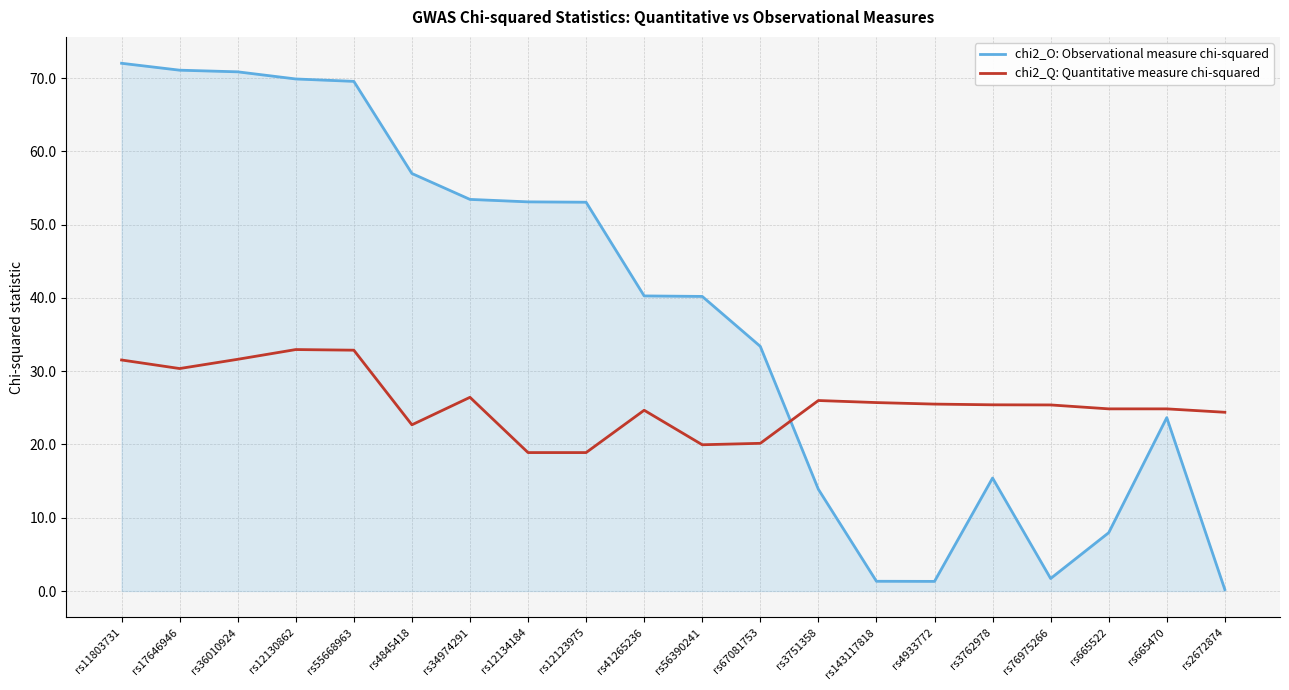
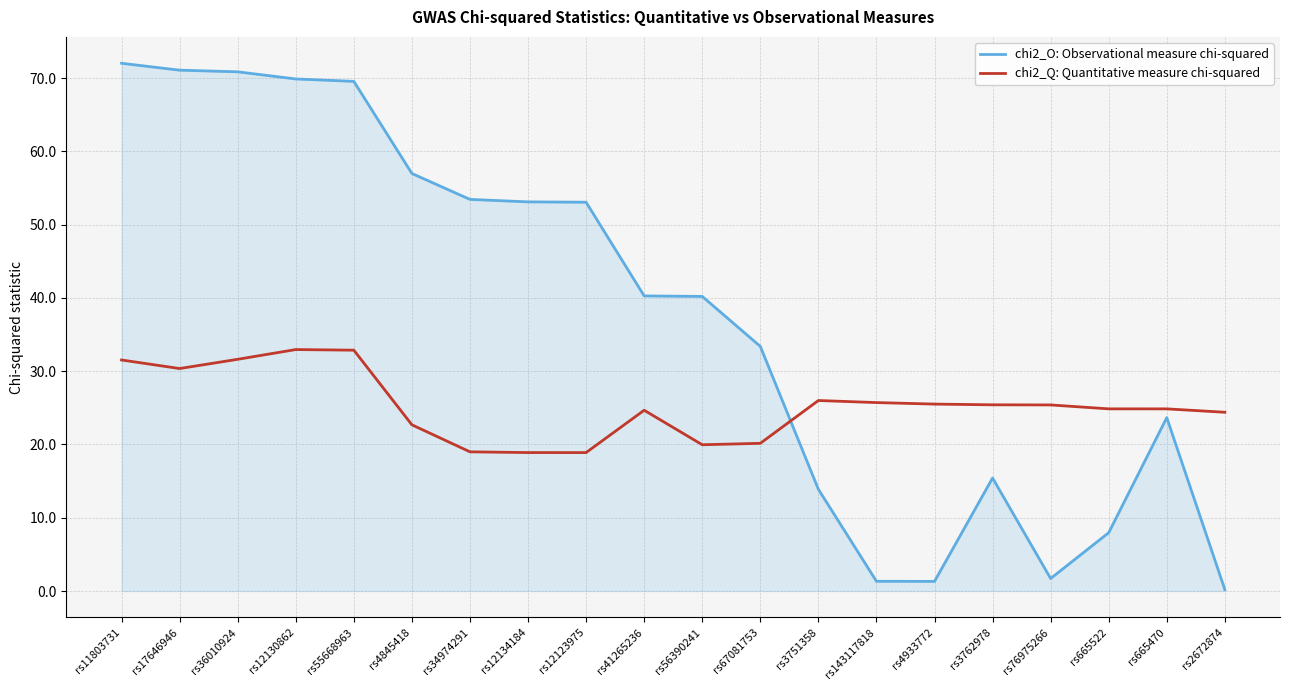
  {
    "chi2_O: Observational measure chi-squared": {
      "rs11803731": 72,
      "rs17646946": 71,
      "rs36010924": 71,
      "rs12130862": 70,
      "rs55668963": 70,
      "rs4845418": 57,
      "rs34974291": 53,
      "rs12134184": 53,
      "rs12123975": 53,
      "rs41265236": 40,
      "rs56390241": 40,
      "rs67081753": 33,
      "rs3751358": 14,
      "rs143117818": 1,
      "rs4933772": 1,
      "rs3762978": 15,
      "rs76975266": 2,
      "rs665522": 8,
      "rs665470": 24,
      "rs2672874": 0
    },
    "chi2_Q: Quantitative measure chi-squared": {
      "rs11803731": 32,
      "rs17646946": 30,
      "rs36010924": 32,
      "rs12130862": 33,
      "rs55668963": 33,
      "rs4845418": 23,
-     "rs34974291": 26,
+     "rs34974291": 19,
      "rs12134184": 19,
      "rs12123975": 19,
      "rs41265236": 25,
      "rs56390241": 20,
      "rs67081753": 20,
      "rs3751358": 26,
      "rs143117818": 26,
      "rs4933772": 26,
      "rs3762978": 25,
      "rs76975266": 25,
      "rs665522": 25,
      "rs665470": 25,
      "rs2672874": 24
    }
  }
